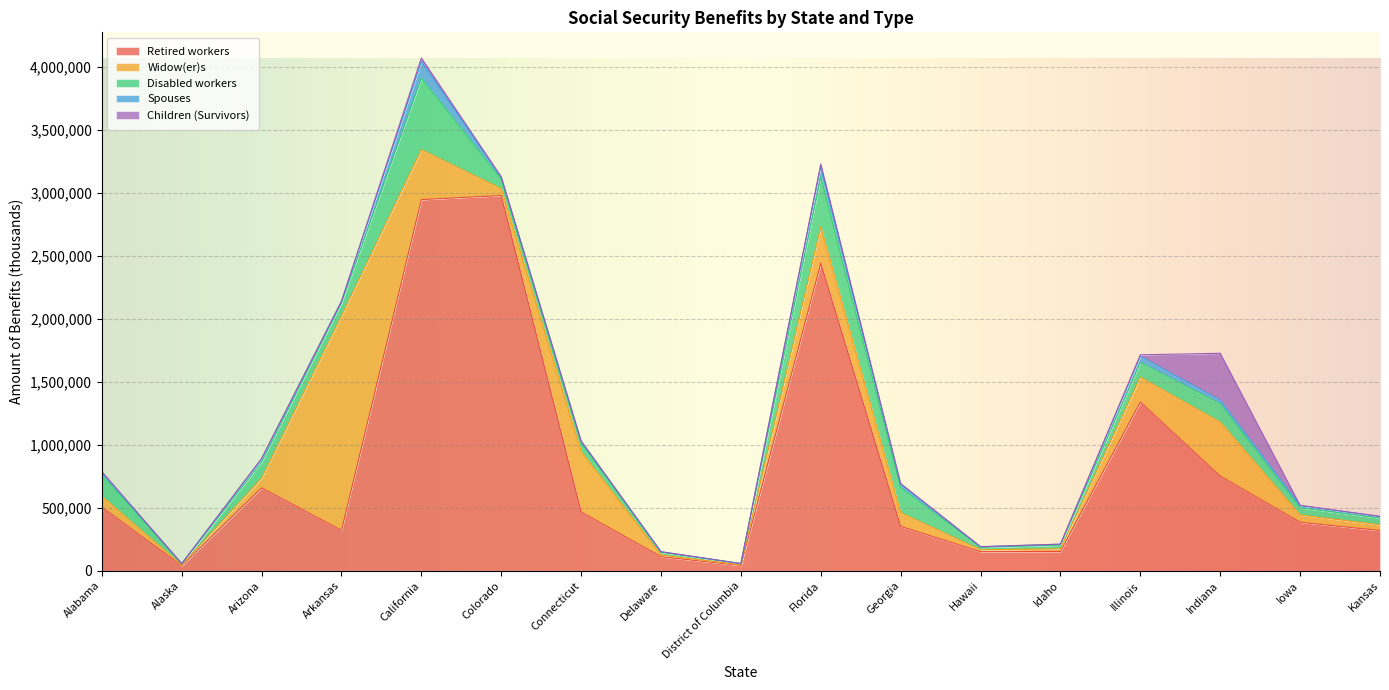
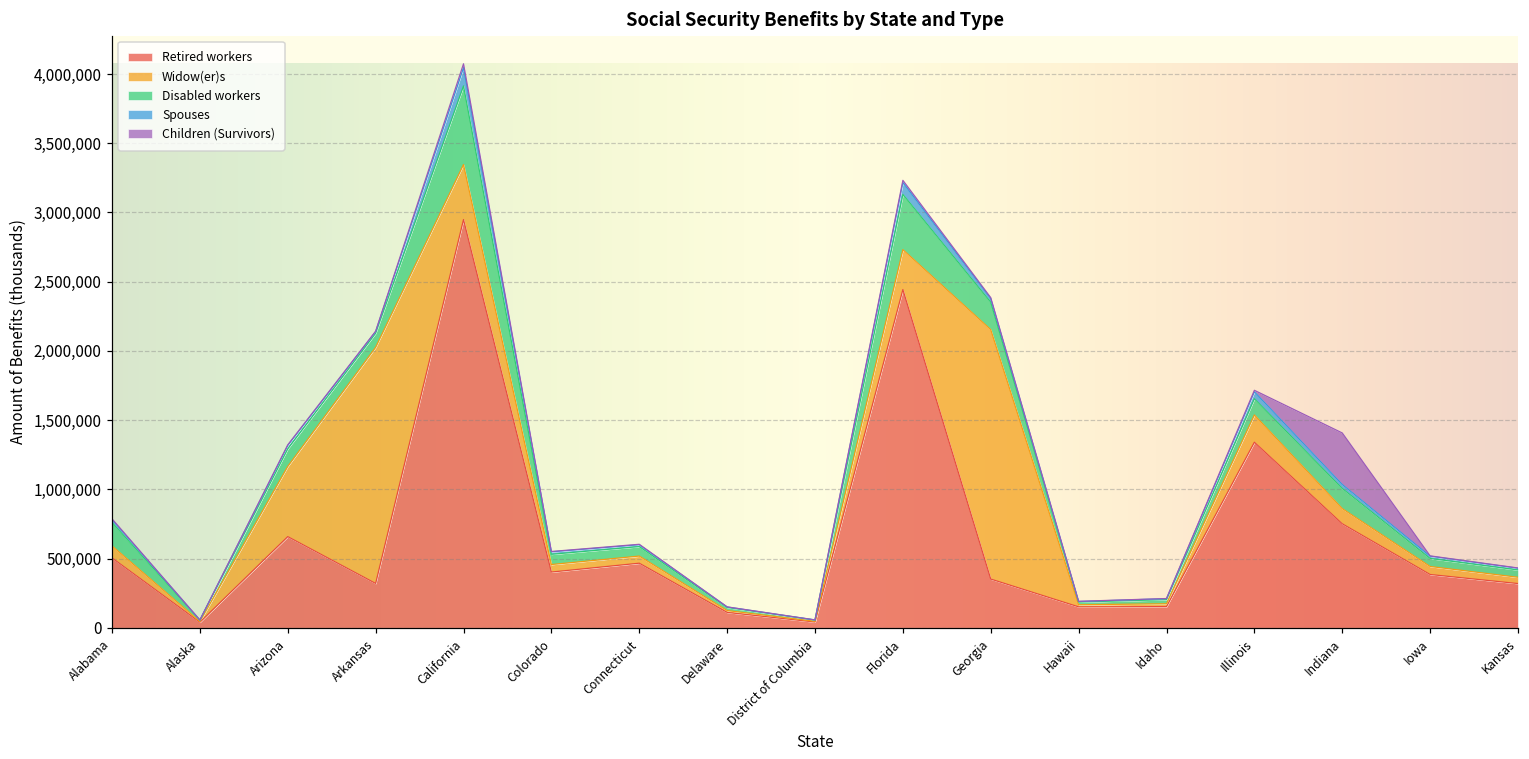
  {
    "Retired workers": {
      "Alabama": "500,000",
      "Arizona": "660,000",
      "Arkansas": "320,000",
      "California": "2,950,000",
-     "Colorado": "2,980,000",
+     "Colorado": "400,000",
      "Connecticut": "470,000",
      "Florida": "2,440,000",
      "Georgia": "350,000",
      "Illinois": "1,340,000",
      "Indiana": "750,000",
      "Iowa": "390,000",
      "Kansas": "320,000"
    },
    "Widow(er)s": {
      "Alabama": "90,000",
-     "Arizona": "80,000",
+     "Arizona": "510,000",
      "Arkansas": "1,710,000",
      "California": "400,000",
      "Colorado": "50,000",
-     "Connecticut": "480,000",
+     "Connecticut": "50,000",
      "Florida": "290,000",
-     "Georgia": "110,000",
+     "Georgia": "1,800,000",
      "Illinois": "200,000",
-     "Indiana": "430,000",
+     "Indiana": "110,000",
      "Iowa": "60,000",
      "Kansas": "50,000"
    },
    "Disabled workers": {
      "Alabama": "170,000",
      "Arizona": "130,000",
      "California": "570,000",
      "Florida": "400,000",
      "Georgia": "200,000",
      "Illinois": "120,000",
      "Indiana": "150,000"
    },
    "Spouses": {
      "California": "130,000",
      "Indiana": "30,000"
    },
    "Children (Survivors)": {
      "California": "30,000",
      "Indiana": "370,000"
    }
  }
